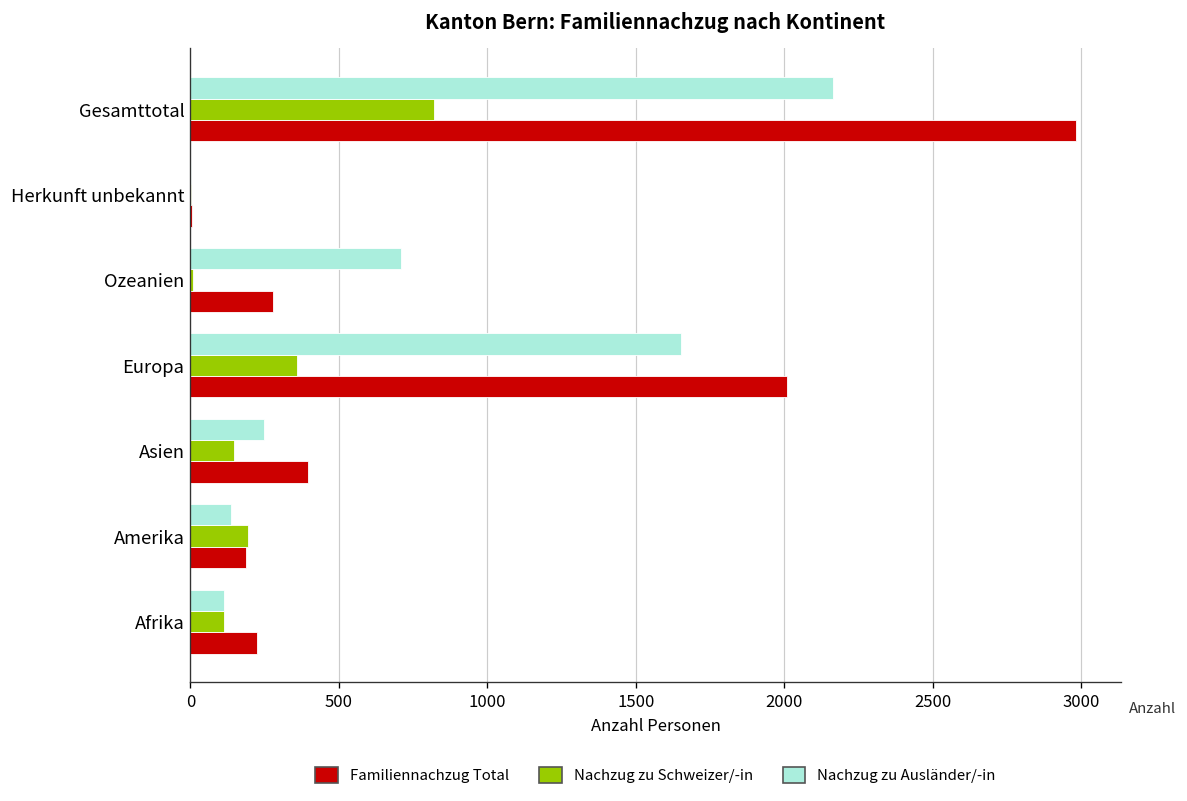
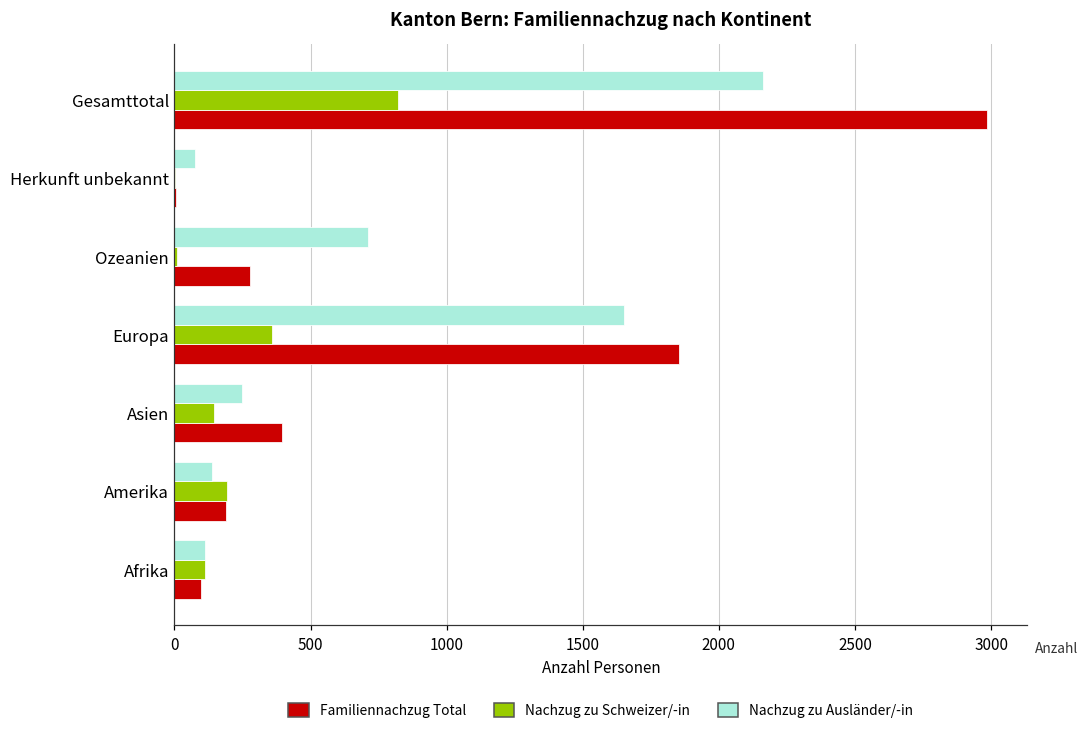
  {
    "Familiennachzug Total": {
      "Gesamttotal": 2980,
      "Ozeanien": 280,
-     "Europa": 2010,
+     "Europa": 1850,
      "Asien": 400,
      "Amerika": 190,
-     "Afrika": 220
+     "Afrika": 100
    },
    "Nachzug zu Schweizer/-in": {
      "Gesamttotal": 820,
      "Europa": 360,
      "Asien": 150,
      "Amerika": 190,
      "Afrika": 110
    },
    "Nachzug zu Ausländer/-in": {
      "Gesamttotal": 2160,
-     "Herkunft unbekannt": 0,
+     "Herkunft unbekannt": 80,
      "Ozeanien": 710,
      "Europa": 1650,
      "Asien": 250,
      "Amerika": 140,
      "Afrika": 110
    }
  }
